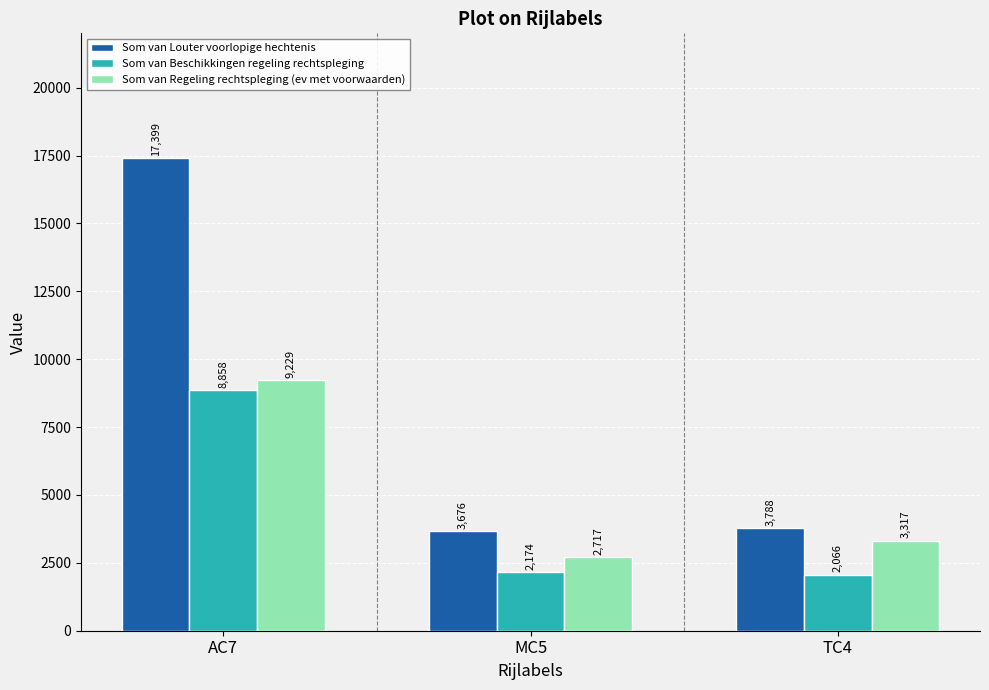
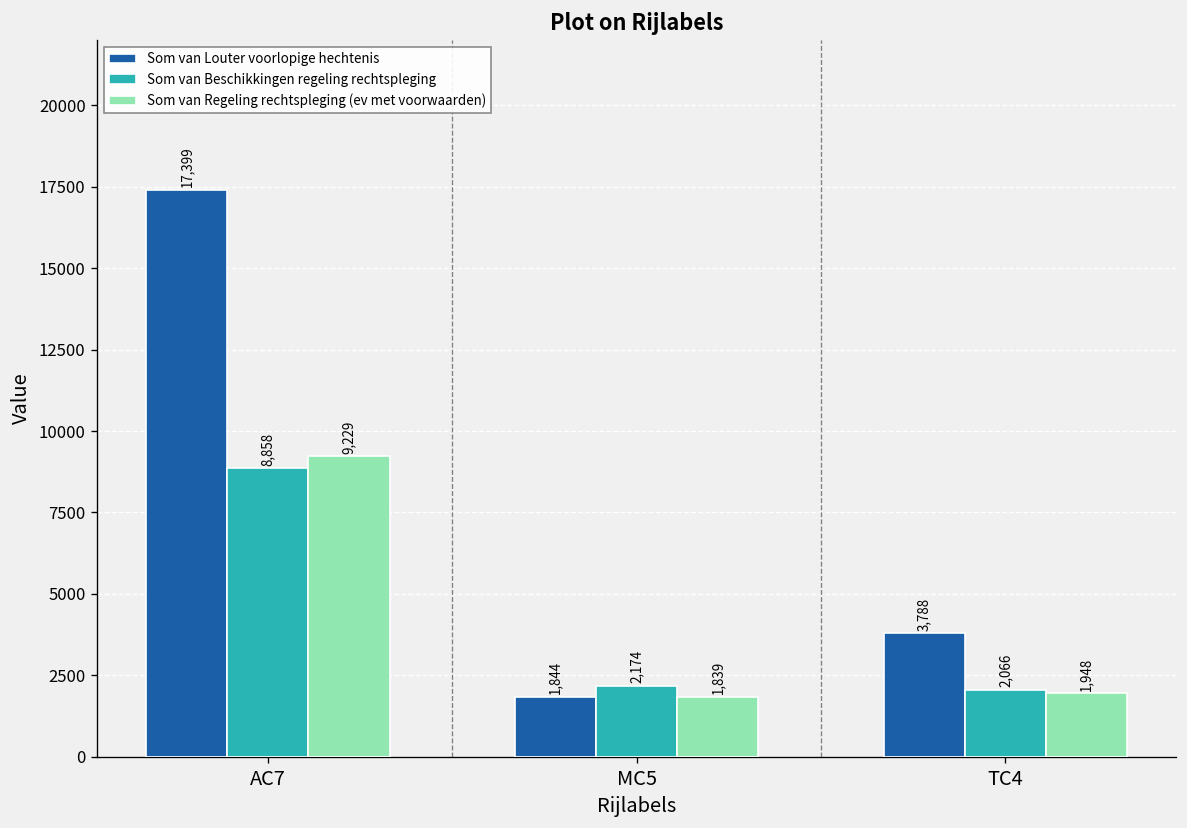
  {
    "Som van Louter voorlopige hechtenis": {
      "AC7": "17,399",
-     "MC5": "3,676",
+     "MC5": "1,844",
      "TC4": "3,788"
    },
    "Som van Beschikkingen regeling rechtspleging": {
      "AC7": "8,858",
      "MC5": "2,174",
      "TC4": "2,066"
    },
    "Som van Regeling rechtspleging (ev met voorwaarden)": {
      "AC7": "9,229",
-     "MC5": "2,717",
-     "TC4": "3,317"
+     "MC5": "1,839",
+     "TC4": "1,948"
    }
  }
